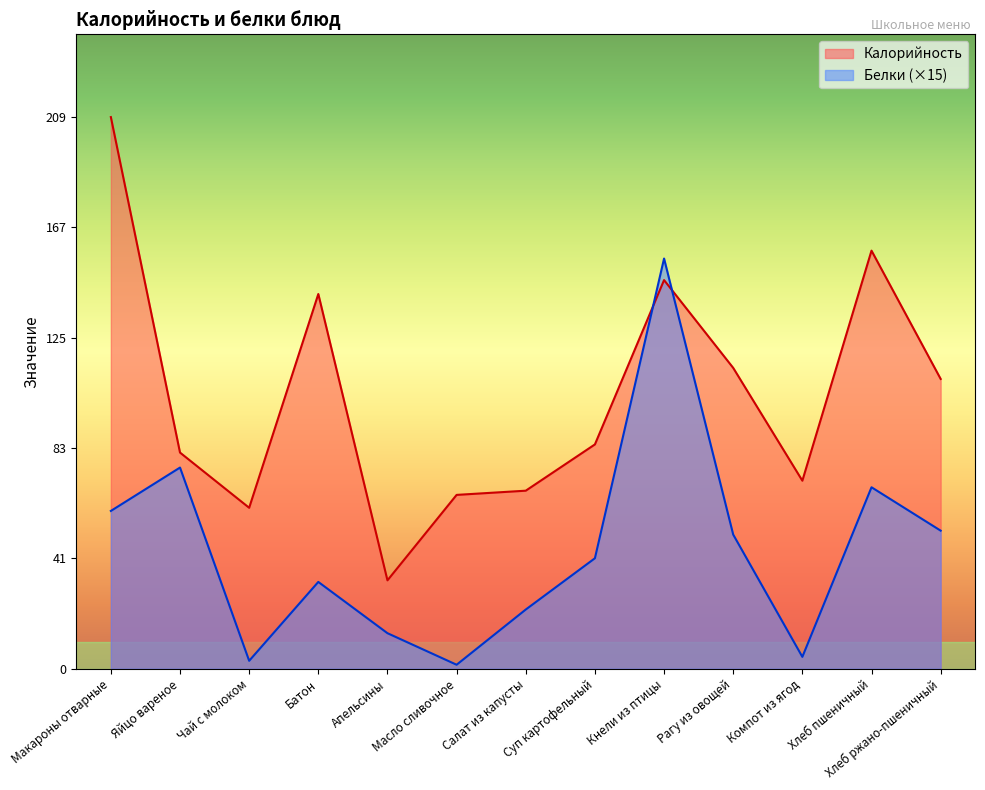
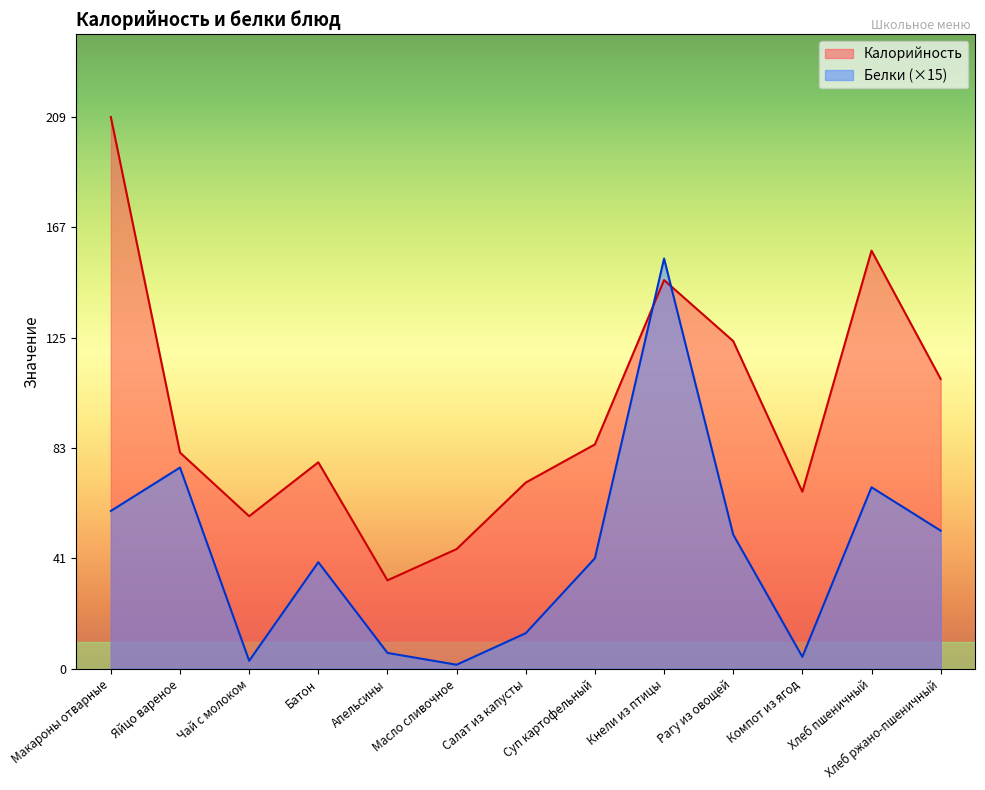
  {
    "Калорийность": {
      "Макароны отварные": 210,
      "Яйцо вареное": 82,
-     "Чай с молоком": 61,
-     "Батон": 143,
+     "Чай с молоком": 58,
+     "Батон": 79,
      "Апельсины": 34,
-     "Масло сливочное": 66,
-     "Салат из капусты": 68,
+     "Масло сливочное": 46,
+     "Салат из капусты": 71,
      "Суп картофельный": 85,
      "Кнели из птицы": 148,
-     "Рагу из овощей": 114,
-     "Компот из ягод": 72,
+     "Рагу из овощей": 125,
+     "Компот из ягод": 67,
      "Хлеб пшеничный": 159,
      "Хлеб ржано-пшеничный": 110
    },
    "Белки (×15)": {
      "Макароны отварные": 60,
      "Яйцо вареное": 77,
      "Чай с молоком": 3,
-     "Батон": 33,
-     "Апельсины": 14,
+     "Батон": 41,
+     "Апельсины": 6,
      "Масло сливочное": 2,
-     "Салат из капусты": 23,
+     "Салат из капусты": 14,
      "Суп картофельный": 42,
      "Кнели из птицы": 156,
      "Рагу из овощей": 51,
      "Компот из ягод": 5,
      "Хлеб пшеничный": 69,
      "Хлеб ржано-пшеничный": 53
    }
  }
